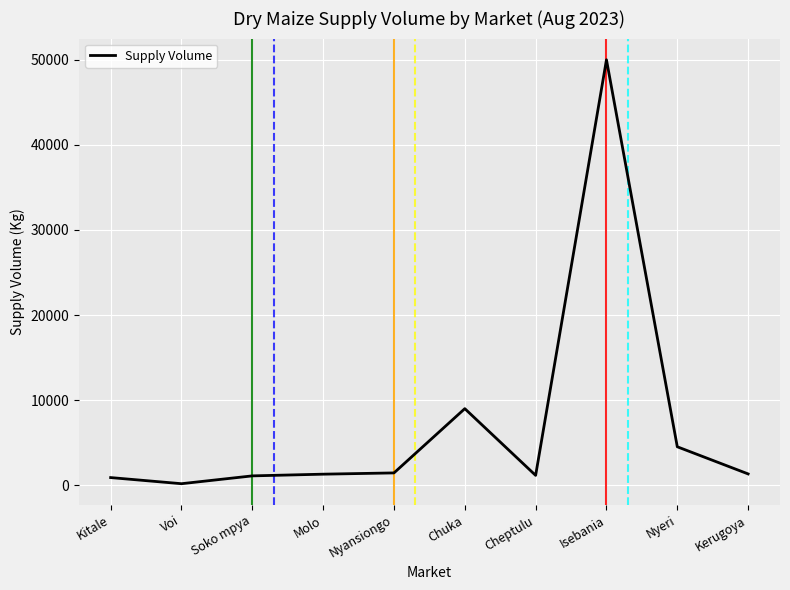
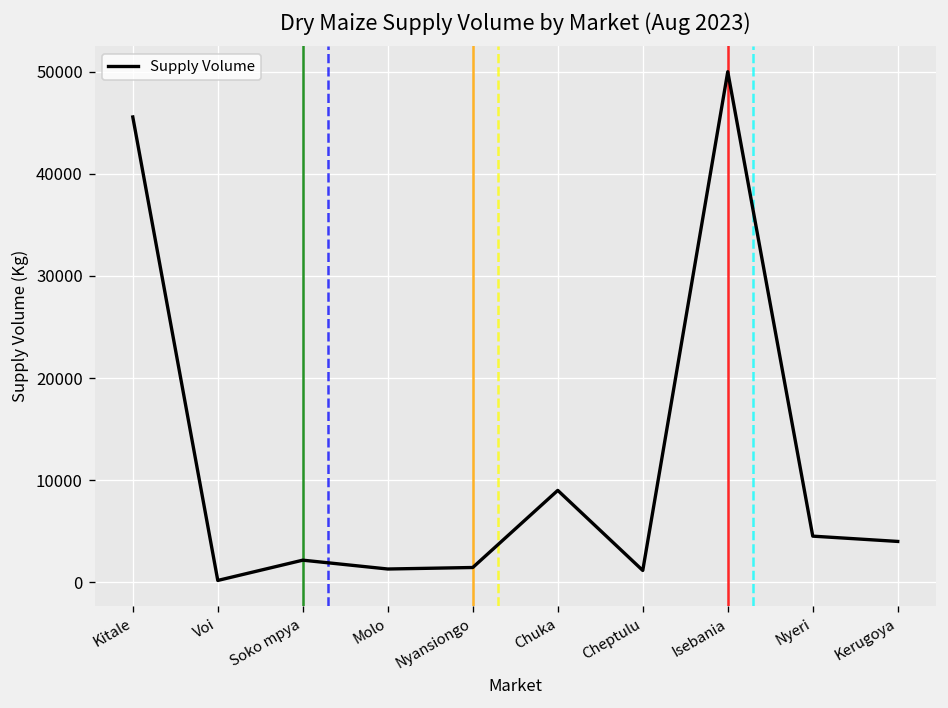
  {
-   "Kitale": 1000,
+   "Kitale": 46000,
    "Voi": 0,
-   "Soko mpya": 1000,
+   "Soko mpya": 2000,
    "Molo": 1000,
    "Nyansiongo": 1000,
    "Chuka": 9000,
    "Cheptulu": 1000,
    "Isebania": 50000,
    "Nyeri": 5000,
-   "Kerugoya": 1000
+   "Kerugoya": 4000
  }
